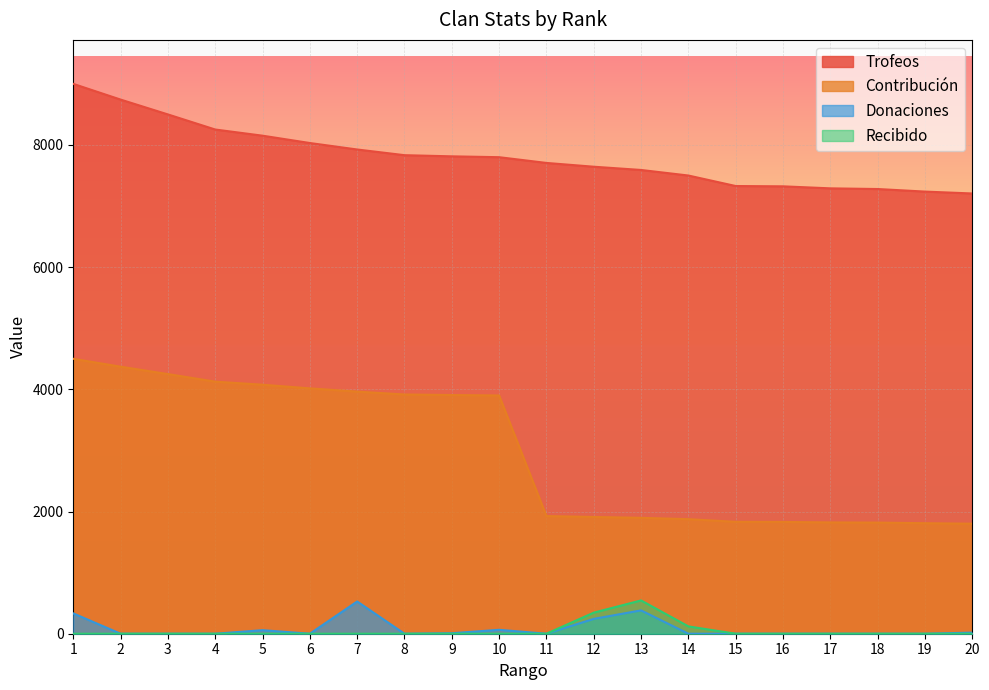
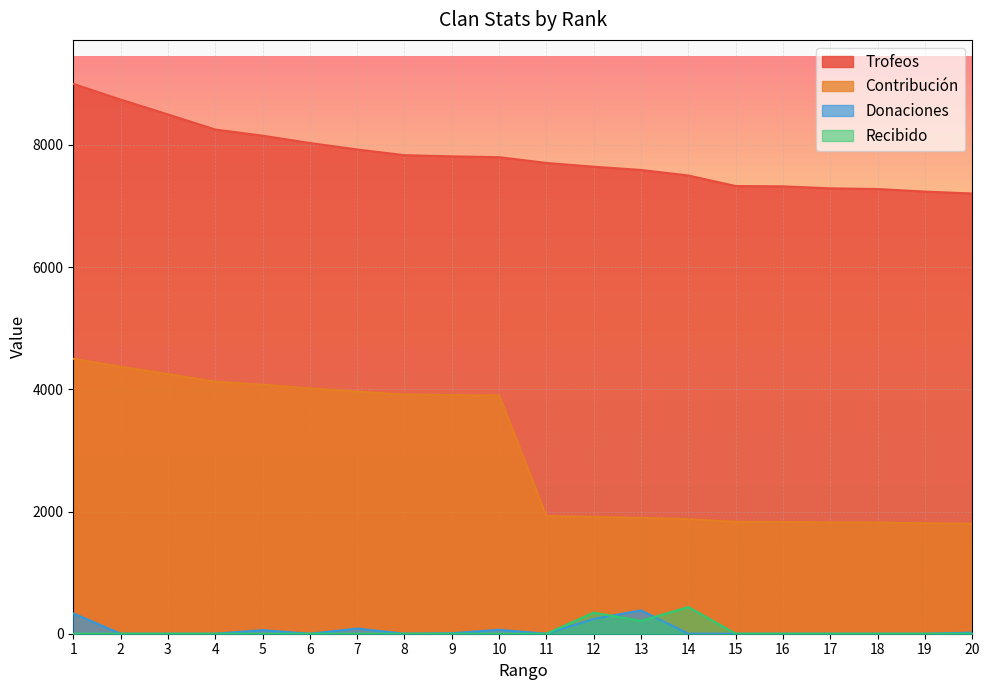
  {
    "Donaciones": {
      "1": 300,
      "5": 100,
-     "7": 500,
+     "7": 100,
      "10": 100,
      "12": 200,
      "13": 400,
      "14": 0
    },
    "Recibido": {
      "1": 0,
      "5": 0,
      "7": 0,
      "10": 0,
      "12": 300,
-     "13": 500,
-     "14": 100
+     "13": 200,
+     "14": 400
    }
  }
